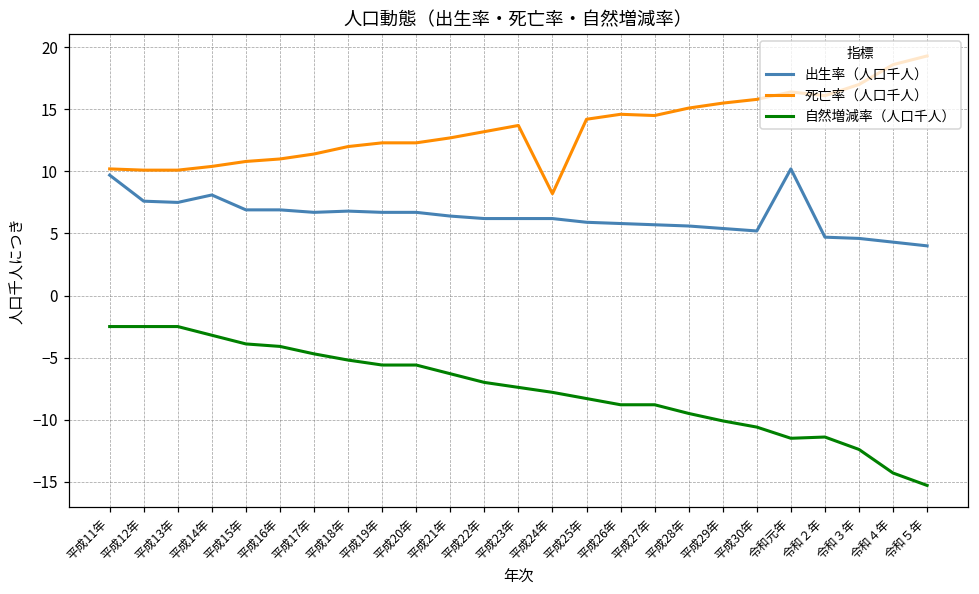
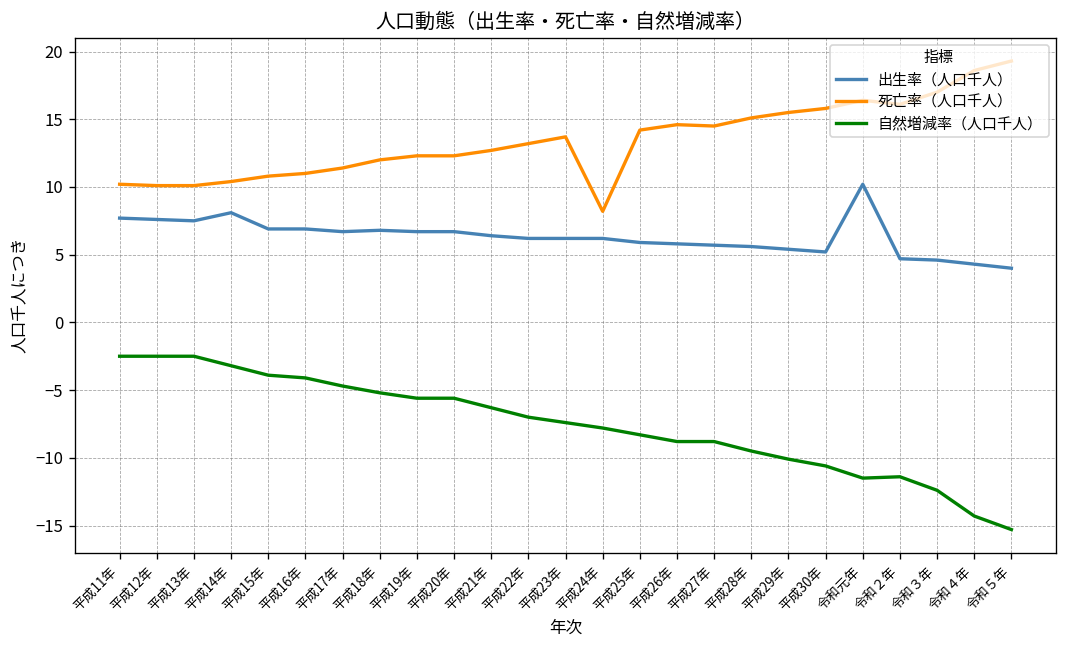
  {
    "出生率（人口千人）": {
-     "平成11年": 9.7,
+     "平成11年": 7.7,
      "平成12年": 7.6,
      "平成13年": 7.5,
      "平成14年": 8.1,
      "平成15年": 6.9,
      "平成16年": 6.9,
      "平成17年": 6.7,
      "平成18年": 6.8,
      "平成19年": 6.7,
      "平成20年": 6.7,
      "平成21年": 6.4,
      "平成22年": 6.2,
      "平成23年": 6.2,
      "平成24年": 6.2,
      "平成25年": 5.9,
      "平成26年": 5.8,
      "平成27年": 5.7,
      "平成28年": 5.6,
      "平成29年": 5.4,
      "平成30年": 5.2,
      "令和元年": 10.2,
      "令和２年": 4.7,
      "令和３年": 4.6,
      "令和４年": 4.3,
      "令和５年": 4.0
    },
    "死亡率（人口千人）": {
      "平成11年": 10.2,
      "平成12年": 10.1,
      "平成13年": 10.1,
      "平成14年": 10.4,
      "平成15年": 10.8,
      "平成16年": 11.0,
      "平成17年": 11.4,
      "平成18年": 12.0,
      "平成19年": 12.3,
      "平成20年": 12.3,
      "平成21年": 12.7,
      "平成22年": 13.2,
      "平成23年": 13.7,
      "平成24年": 8.2,
      "平成25年": 14.2,
      "平成26年": 14.6,
      "平成27年": 14.5,
      "平成28年": 15.1,
      "平成29年": 15.5,
      "平成30年": 15.8
    },
    "自然増減率（人口千人）": {
      "平成11年": -2.5,
      "平成12年": -2.5,
      "平成13年": -2.5,
      "平成14年": -3.2,
      "平成15年": -3.9,
      "平成16年": -4.1,
      "平成17年": -4.7,
      "平成18年": -5.2,
      "平成19年": -5.6,
      "平成20年": -5.6,
      "平成21年": -6.3,
      "平成22年": -7.0,
      "平成23年": -7.4,
      "平成24年": -7.8,
      "平成25年": -8.3,
      "平成26年": -8.8,
      "平成27年": -8.8,
      "平成28年": -9.5,
      "平成29年": -10.1,
      "平成30年": -10.6,
      "令和元年": -11.5,
      "令和２年": -11.4,
      "令和３年": -12.4,
      "令和４年": -14.3,
      "令和５年": -15.3
    }
  }
